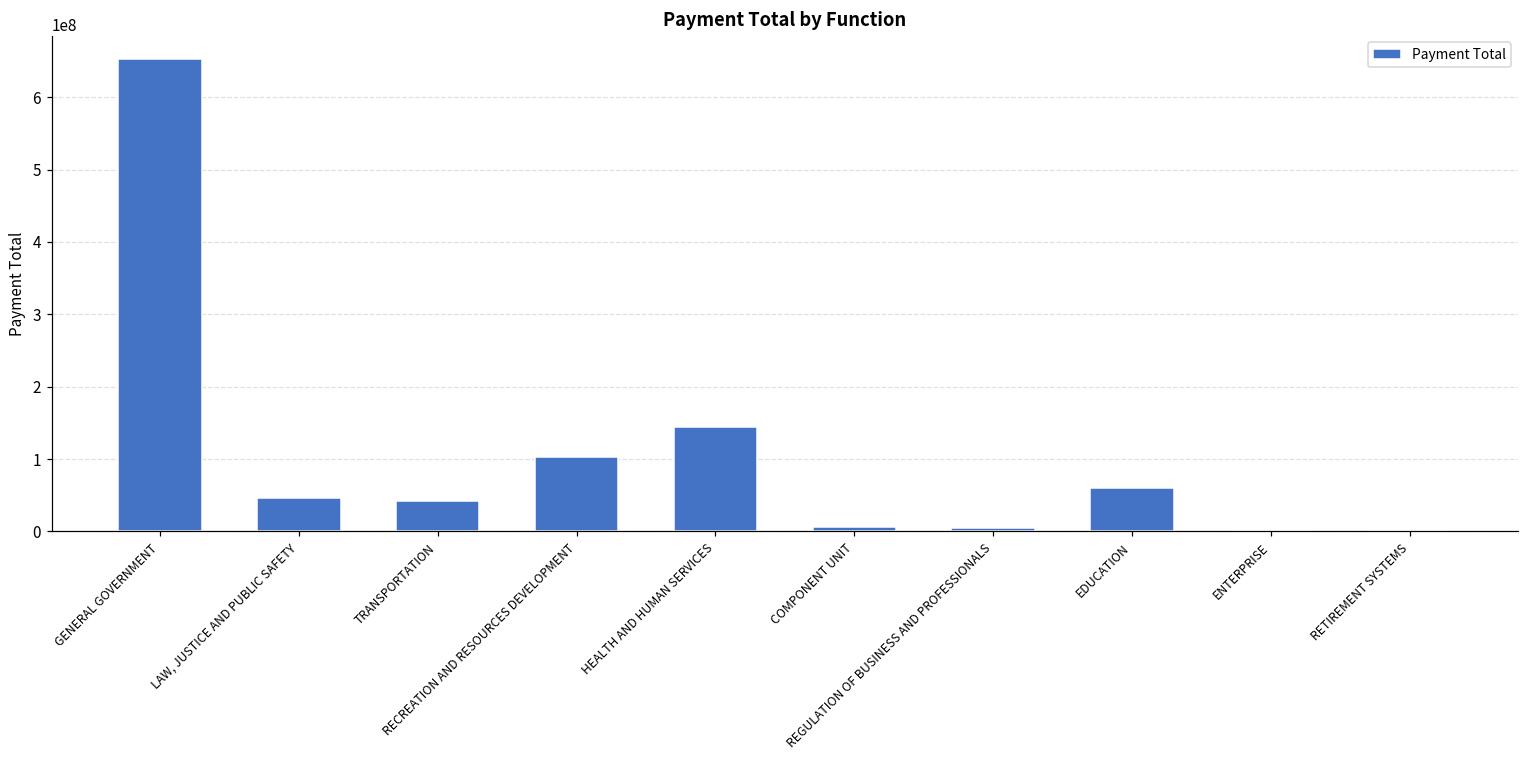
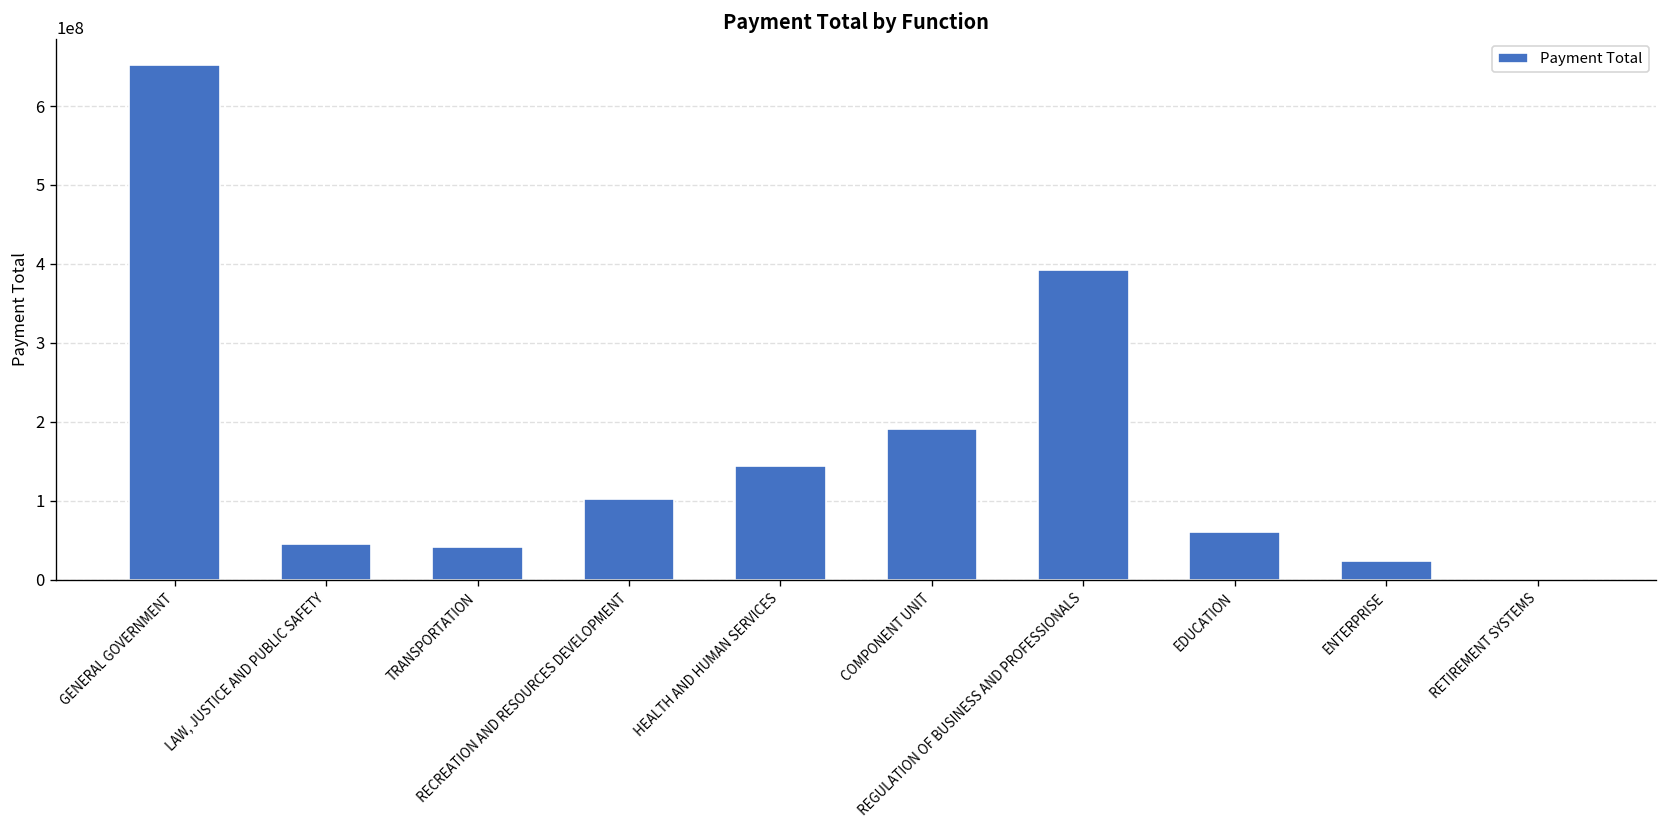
  {
    "GENERAL GOVERNMENT": 650000000,
    "LAW, JUSTICE AND PUBLIC SAFETY": 50000000,
    "TRANSPORTATION": 40000000,
    "RECREATION AND RESOURCES DEVELOPMENT": 100000000,
    "HEALTH AND HUMAN SERVICES": 140000000,
-   "COMPONENT UNIT": 10000000,
-   "REGULATION OF BUSINESS AND PROFESSIONALS": 10000000,
+   "COMPONENT UNIT": 190000000,
+   "REGULATION OF BUSINESS AND PROFESSIONALS": 390000000,
    "EDUCATION": 60000000,
-   "ENTERPRISE": 0
+   "ENTERPRISE": 20000000
  }
